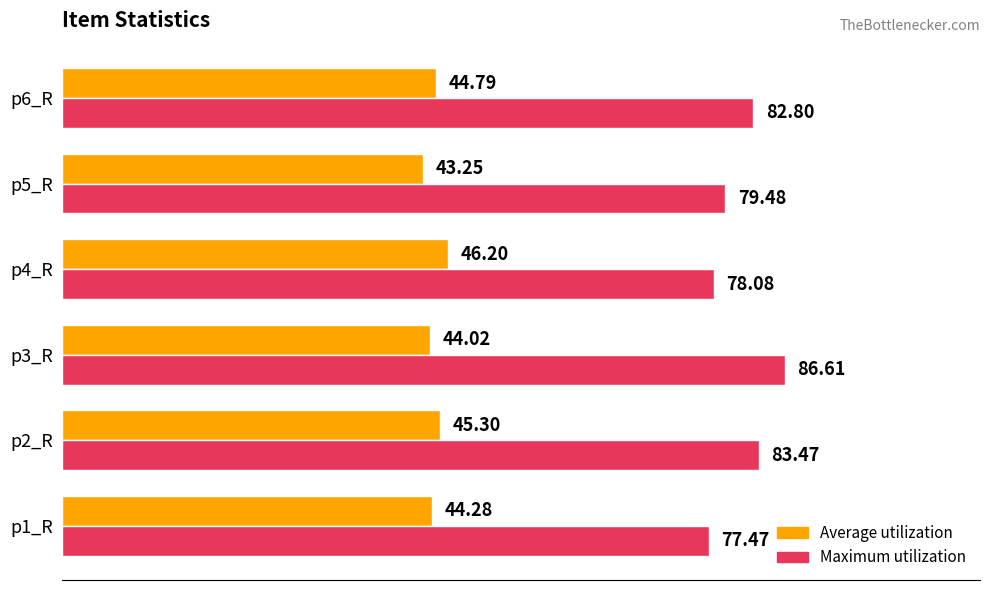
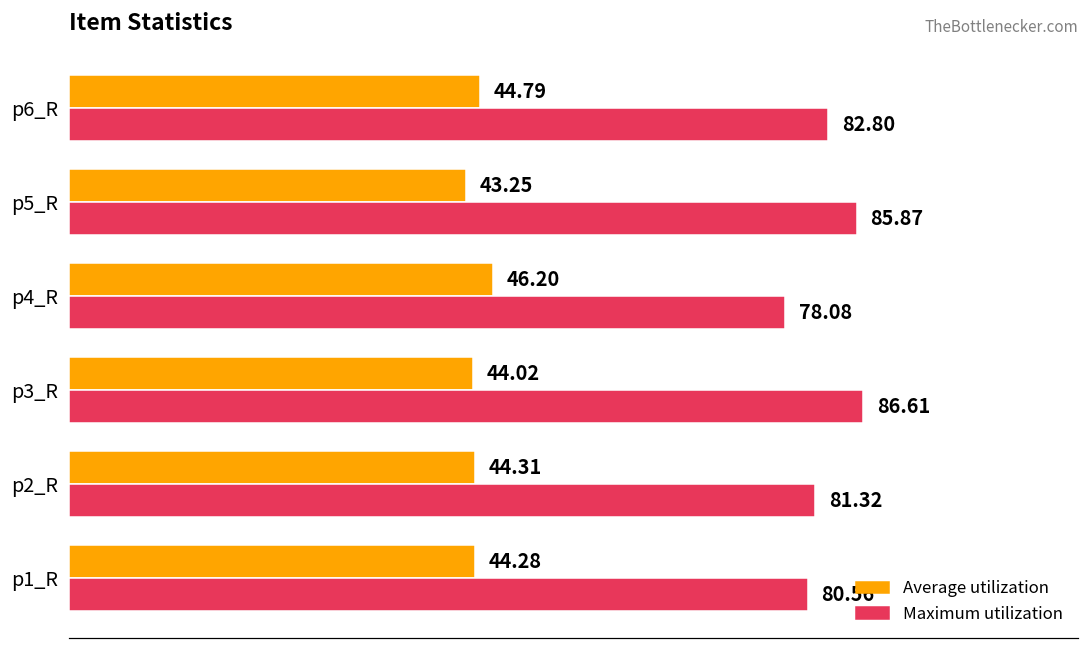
  {
    "Average utilization": {
      "p6_R": 44.79,
      "p5_R": 43.25,
      "p4_R": 46.20,
      "p3_R": 44.02,
-     "p2_R": 45.30,
+     "p2_R": 44.31,
      "p1_R": 44.28
    },
    "Maximum utilization": {
      "p6_R": 82.80,
-     "p5_R": 79.48,
+     "p5_R": 85.87,
      "p4_R": 78.08,
      "p3_R": 86.61,
-     "p2_R": 83.47,
-     "p1_R": 77.47
+     "p2_R": 81.32,
+     "p1_R": 80.56
    }
  }
